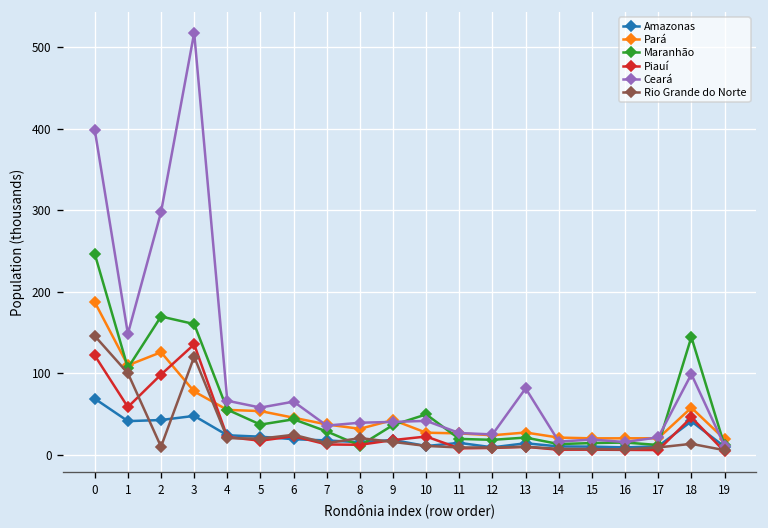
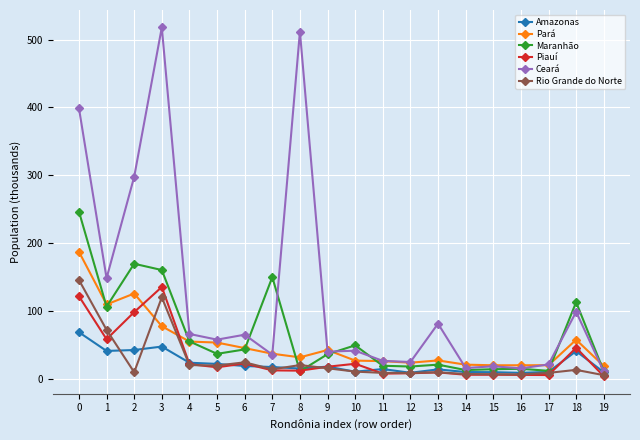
  {
    "Amazonas": {
      "0": 70,
      "1": 40,
      "2": 40,
      "3": 50,
      "11": 10,
      "13": 10,
      "18": 40
    },
    "Pará": {
      "0": 190,
      "2": 130,
      "3": 80,
      "5": 50,
      "8": 30,
      "10": 30,
      "13": 30,
      "14": 20,
      "16": 20,
      "18": 60,
      "19": 20
    },
    "Maranhão": {
      "0": 250,
      "2": 170,
      "3": 160,
      "5": 40,
-     "7": 30,
+     "7": 150,
      "9": 40,
      "10": 50,
      "11": 20,
      "12": 20,
      "13": 20,
      "15": 10,
-     "18": 140
+     "18": 110
    },
    "Piauí": {
      "0": 120,
      "1": 60,
      "2": 100,
      "3": 140,
      "10": 20,
      "18": 50
    },
    "Ceará": {
      "0": 400,
      "1": 150,
      "2": 300,
      "3": 520,
      "4": 70,
      "5": 60,
      "6": 60,
-     "8": 40,
+     "8": 510,
      "10": 40,
      "13": 80,
      "18": 100
    },
    "Rio Grande do Norte": {
      "0": 150,
-     "1": 100,
+     "1": 70,
      "2": 10,
      "3": 120,
      "8": 20,
      "18": 10
    }
  }
